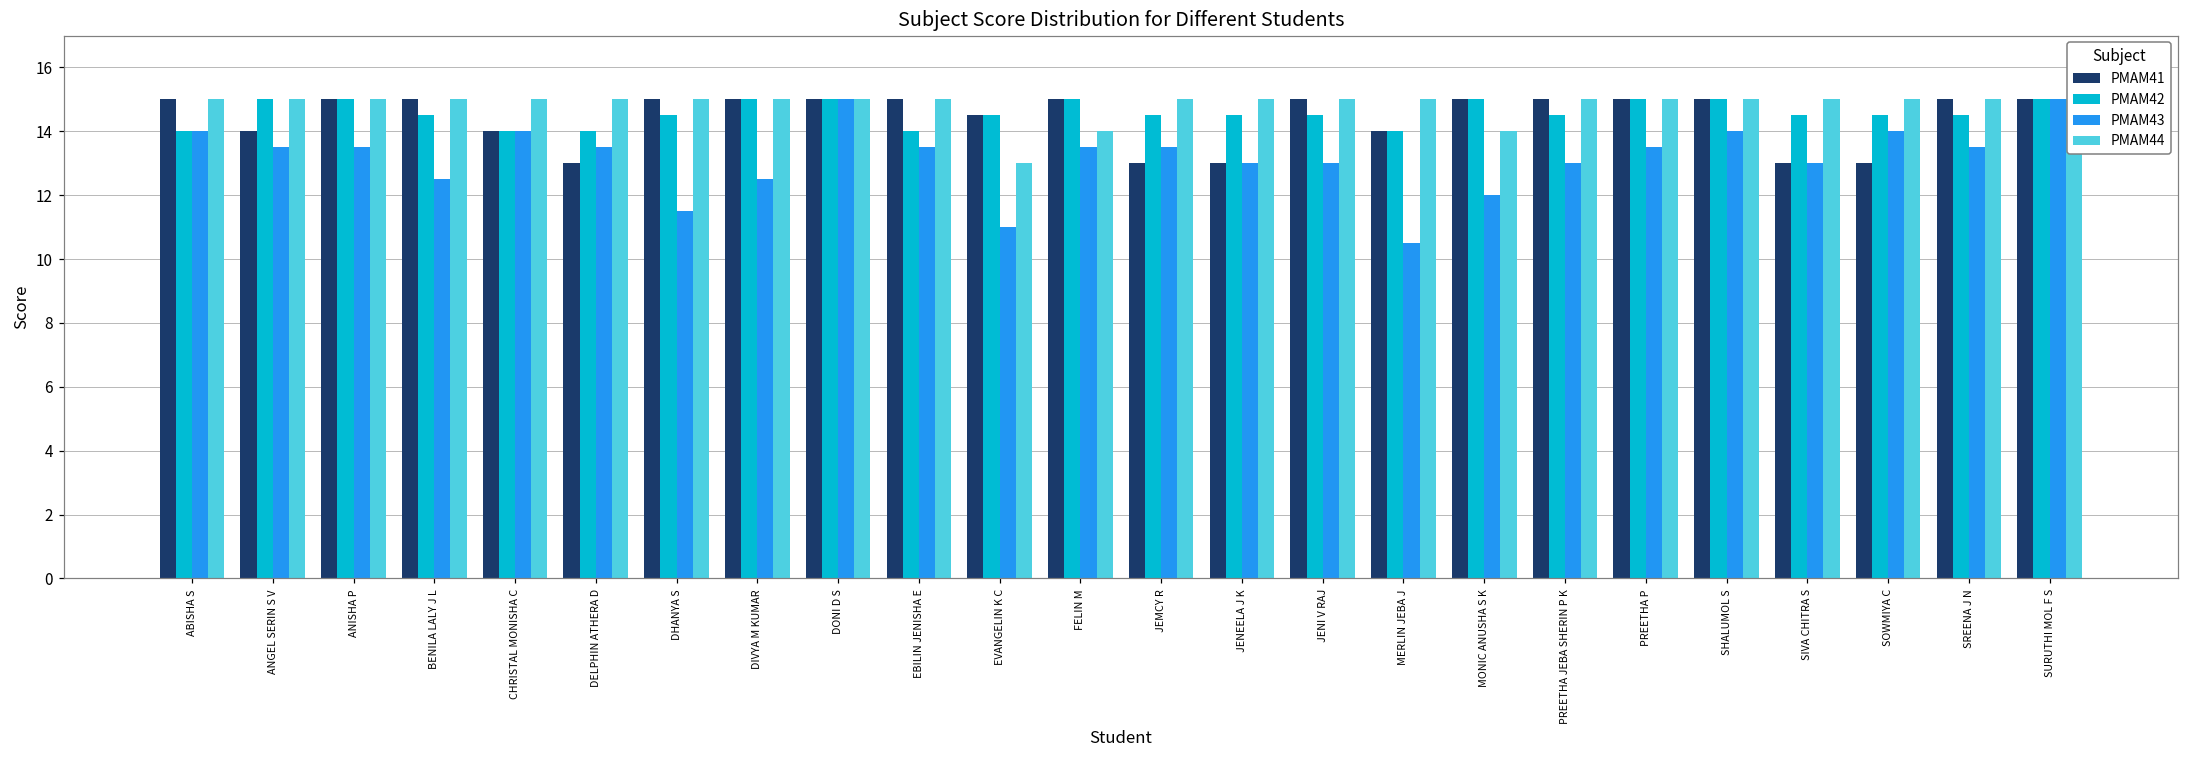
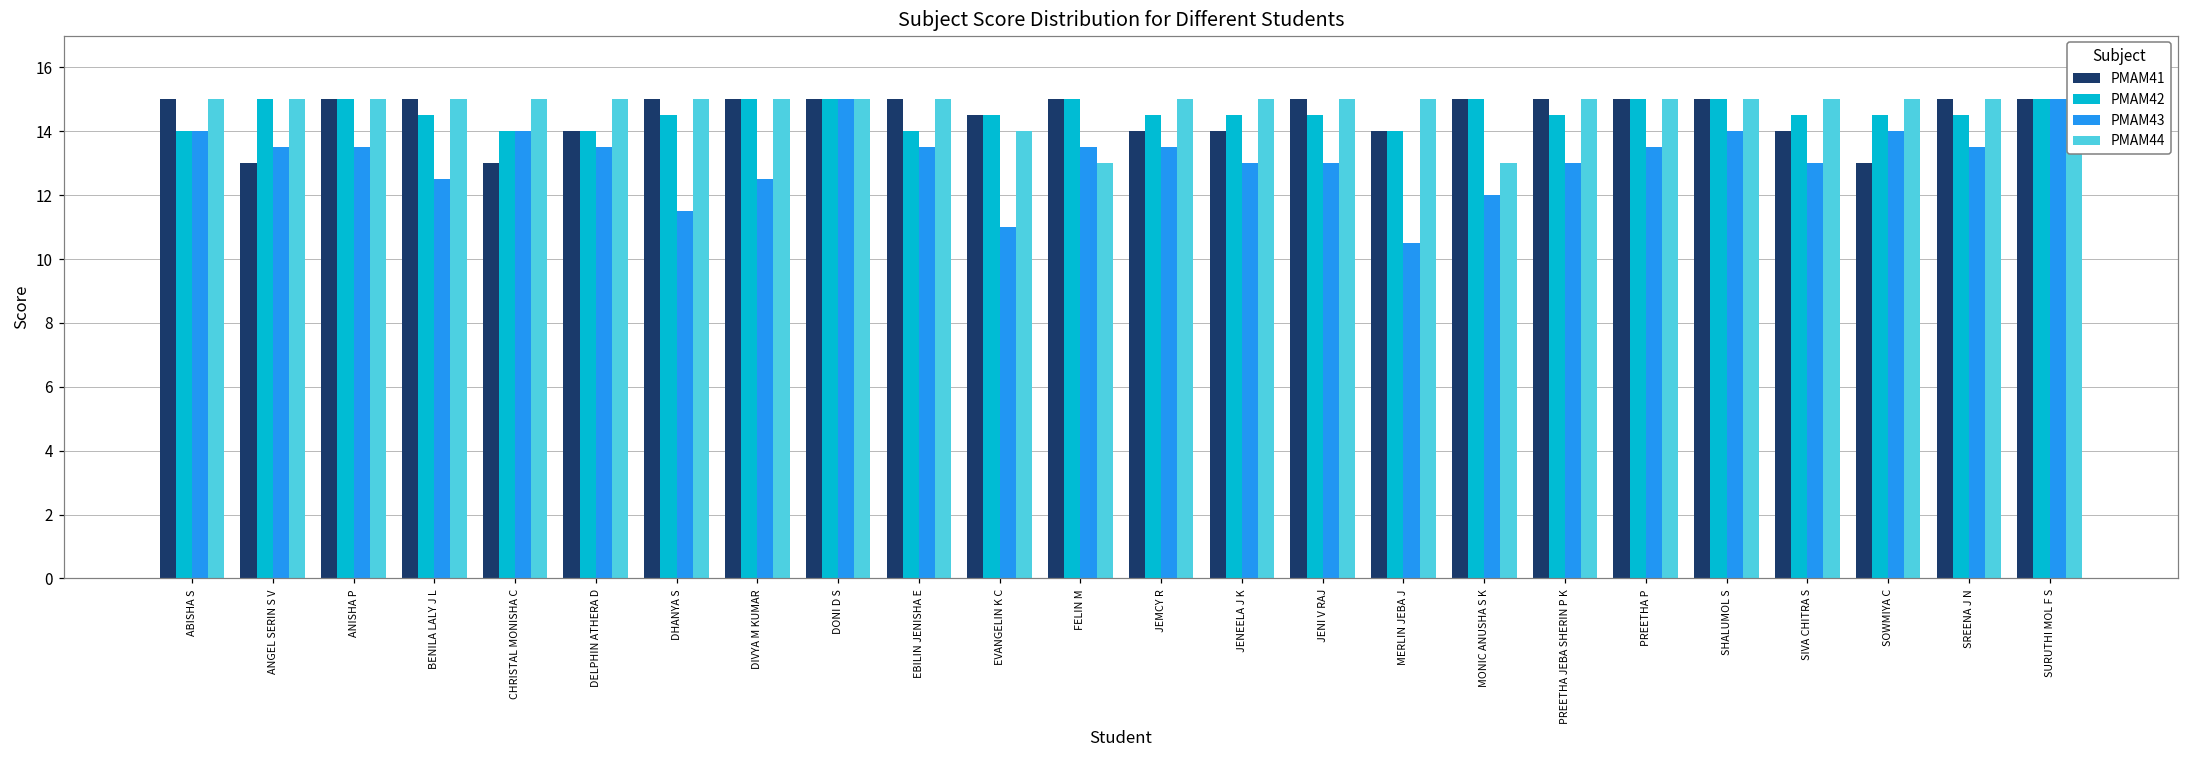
  {
    "PMAM41": {
      "ABISHA S": 15,
-     "ANGEL SERIN S V": 14,
+     "ANGEL SERIN S V": 13,
      "ANISHA P": 15,
      "BENILA LALY J L": 15,
-     "CHRISTAL MONISHA C": 14,
-     "DELPHIN ATHERA D": 13,
+     "CHRISTAL MONISHA C": 13,
+     "DELPHIN ATHERA D": 14,
      "DHANYA S": 15,
      "DIVYA M KUMAR": 15,
      "DONI D S": 15,
      "EBILIN JENISHA E": 15,
      "EVANGELIN K C": 14.5,
      "FELIN M": 15,
-     "JEMCY R": 13,
-     "JENEELA J K": 13,
+     "JEMCY R": 14,
+     "JENEELA J K": 14,
      "JENI V RAJ": 15,
      "MERLIN JEBA J": 14,
      "MONIC ANUSHA S K": 15,
      "PREETHA JEBA SHERIN P K": 15,
      "PREETHA P": 15,
      "SHALUMOL S": 15,
-     "SIVA CHITRA S": 13,
+     "SIVA CHITRA S": 14,
      "SOWMIYA C": 13,
      "SREENA J N": 15,
      "SURUTHI MOL F S": 15
    },
    "PMAM44": {
      "ABISHA S": 15,
      "ANGEL SERIN S V": 15,
      "ANISHA P": 15,
      "BENILA LALY J L": 15,
      "CHRISTAL MONISHA C": 15,
      "DELPHIN ATHERA D": 15,
      "DHANYA S": 15,
      "DIVYA M KUMAR": 15,
      "DONI D S": 15,
      "EBILIN JENISHA E": 15,
-     "EVANGELIN K C": 13,
-     "FELIN M": 14,
+     "EVANGELIN K C": 14,
+     "FELIN M": 13,
      "JEMCY R": 15,
      "JENEELA J K": 15,
      "JENI V RAJ": 15,
      "MERLIN JEBA J": 15,
-     "MONIC ANUSHA S K": 14,
+     "MONIC ANUSHA S K": 13,
      "PREETHA JEBA SHERIN P K": 15,
      "PREETHA P": 15,
      "SHALUMOL S": 15,
      "SIVA CHITRA S": 15,
      "SOWMIYA C": 15,
      "SREENA J N": 15
    }
  }
